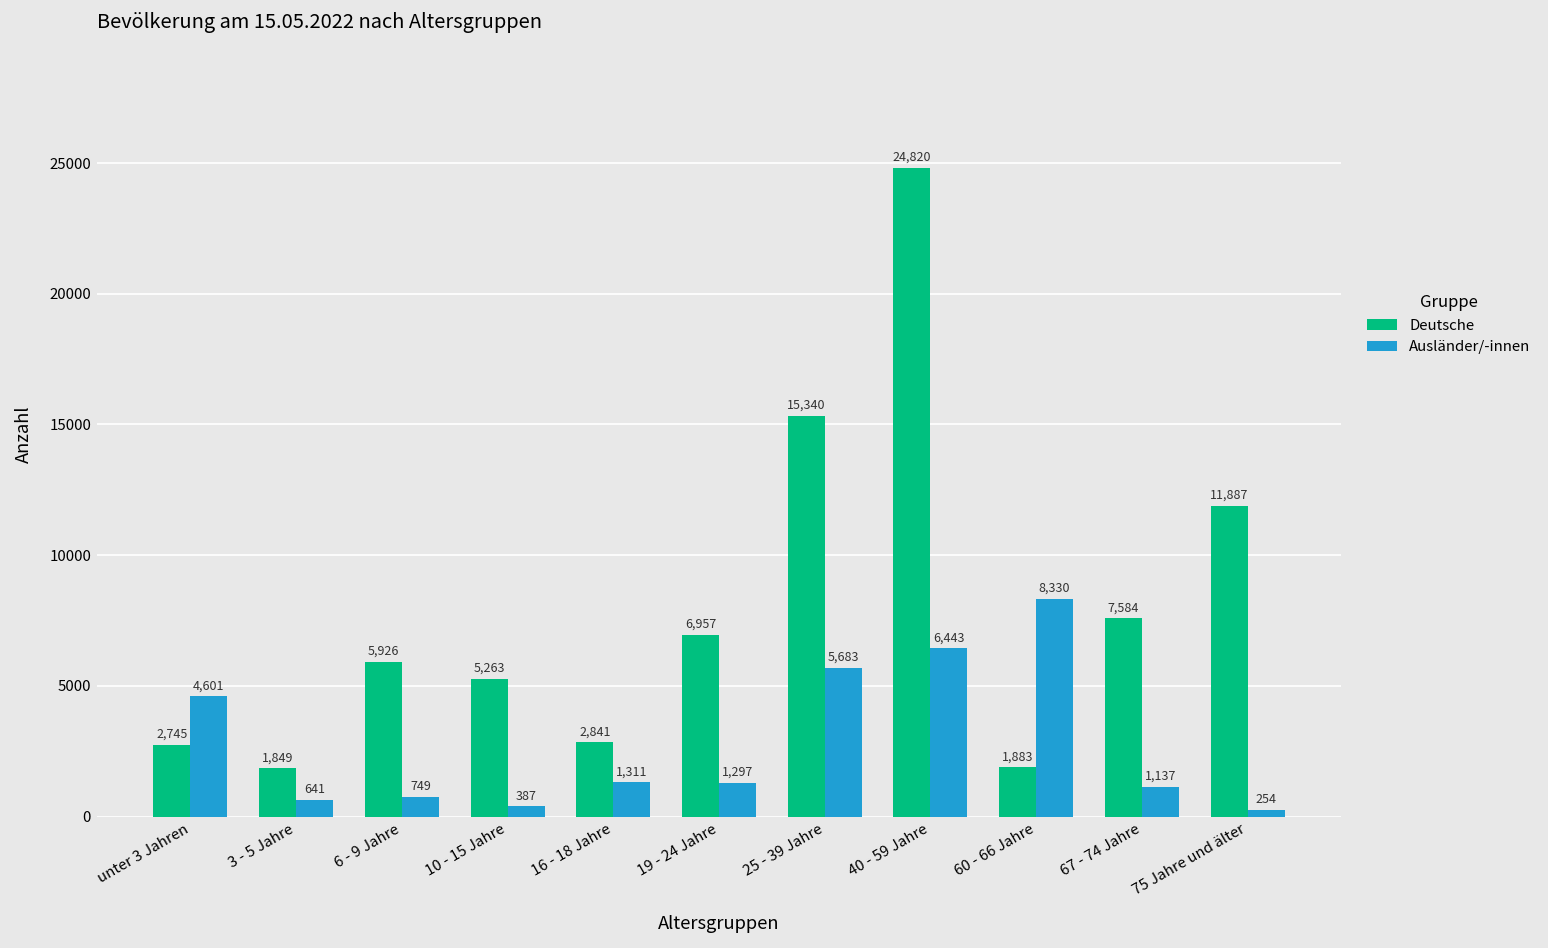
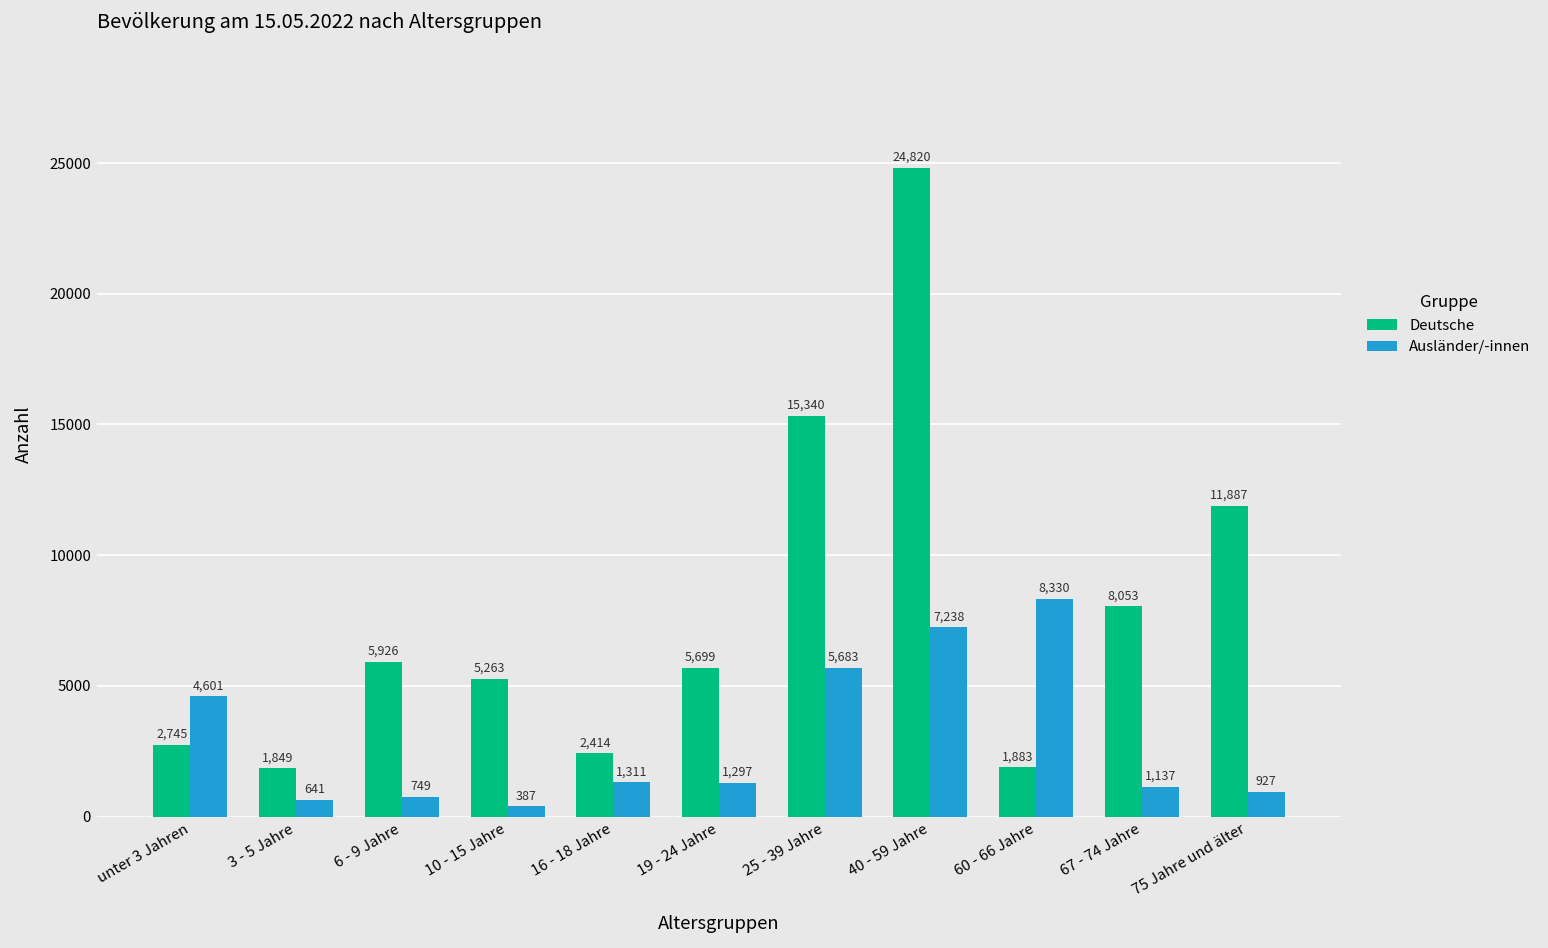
  {
    "Deutsche": {
      "unter 3 Jahren": "2,745",
      "3 - 5 Jahre": "1,849",
      "6 - 9 Jahre": "5,926",
      "10 - 15 Jahre": "5,263",
-     "16 - 18 Jahre": "2,841",
-     "19 - 24 Jahre": "6,957",
+     "16 - 18 Jahre": "2,414",
+     "19 - 24 Jahre": "5,699",
      "25 - 39 Jahre": "15,340",
      "40 - 59 Jahre": "24,820",
      "60 - 66 Jahre": "1,883",
-     "67 - 74 Jahre": "7,584",
+     "67 - 74 Jahre": "8,053",
      "75 Jahre und älter": "11,887"
    },
    "Ausländer/-innen": {
      "unter 3 Jahren": "4,601",
      "3 - 5 Jahre": "641",
      "6 - 9 Jahre": "749",
      "10 - 15 Jahre": "387",
      "16 - 18 Jahre": "1,311",
      "19 - 24 Jahre": "1,297",
      "25 - 39 Jahre": "5,683",
-     "40 - 59 Jahre": "6,443",
+     "40 - 59 Jahre": "7,238",
      "60 - 66 Jahre": "8,330",
      "67 - 74 Jahre": "1,137",
-     "75 Jahre und älter": "254"
+     "75 Jahre und älter": "927"
    }
  }
